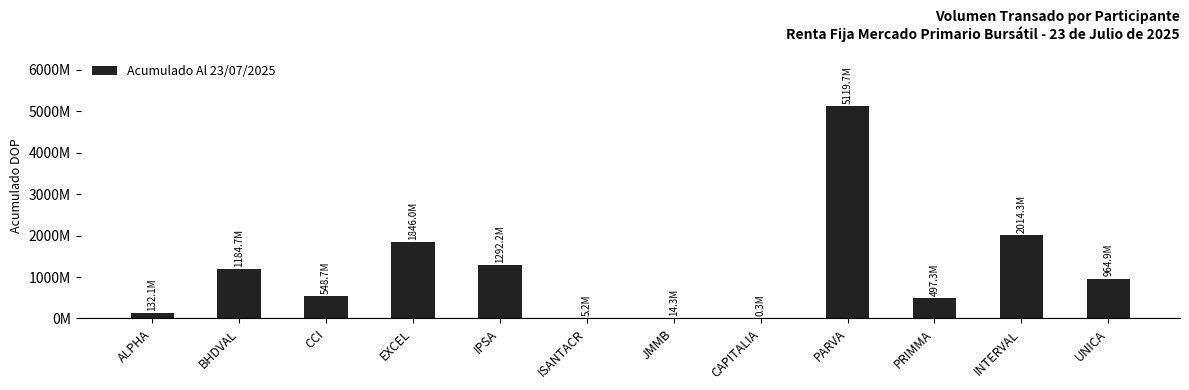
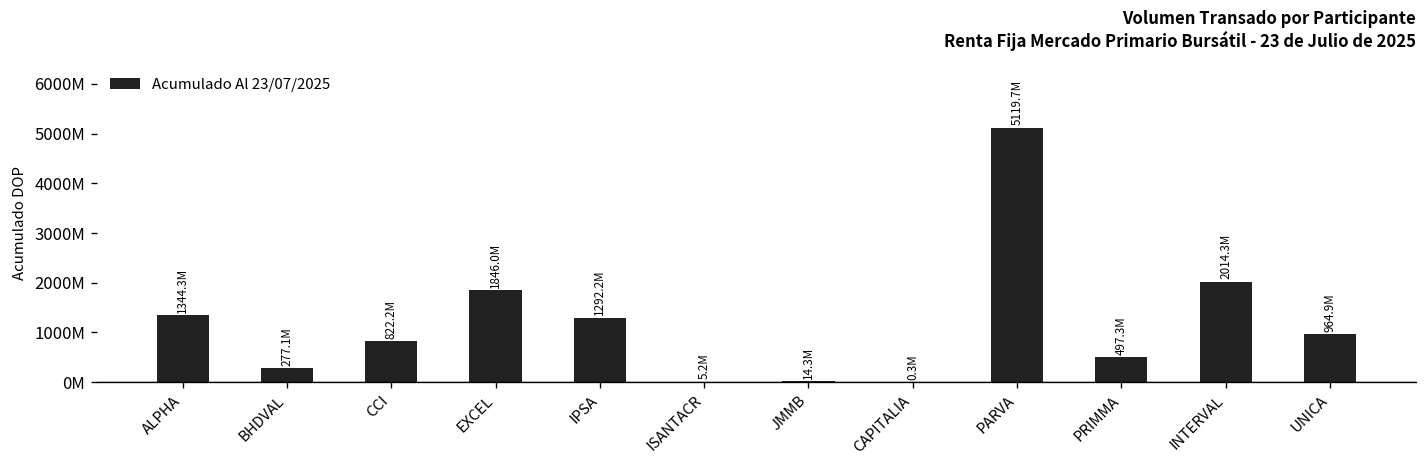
  {
-   "ALPHA": "132.1M",
-   "BHDVAL": "1184.7M",
-   "CCI": "548.7M",
+   "ALPHA": "1344.3M",
+   "BHDVAL": "277.1M",
+   "CCI": "822.2M",
    "EXCEL": "1846.0M",
    "IPSA": "1292.2M",
    "ISANTACR": "5.2M",
    "JMMB": "14.3M",
    "CAPITALIA": "0.3M",
    "PARVA": "5119.7M",
    "PRIMMA": "497.3M",
    "INTERVAL": "2014.3M",
    "UNICA": "964.9M"
  }
